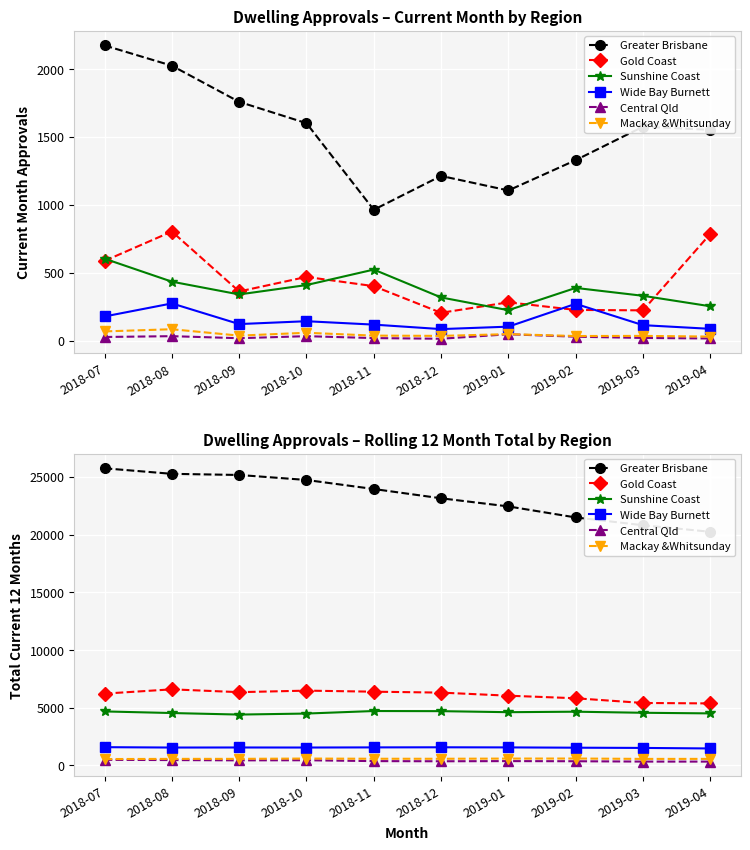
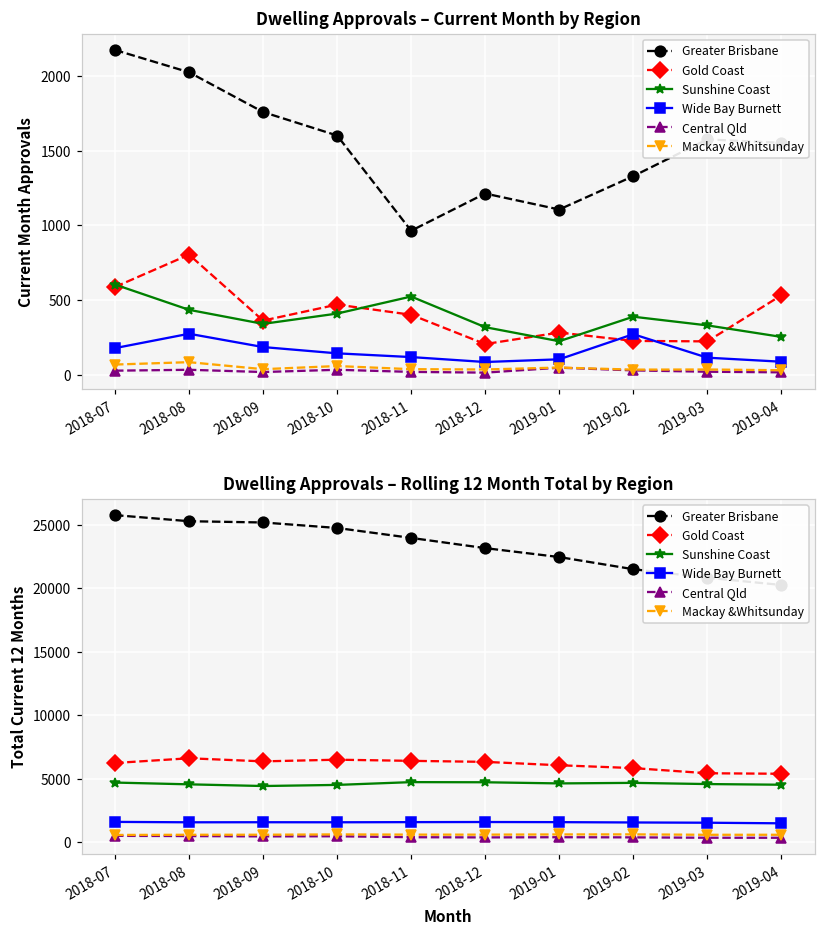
  {
    "Dwelling Approvals – Current Month by Region": {
      "Greater Brisbane": {
        "2018-07": 2170,
        "2018-08": 2020,
        "2018-09": 1760,
        "2018-10": 1600,
        "2018-11": 960,
        "2018-12": 1210,
        "2019-01": 1110,
        "2019-02": 1330
      },
      "Gold Coast": {
        "2018-08": 800,
        "2018-09": 360,
        "2018-10": 470,
        "2018-11": 400,
        "2018-12": 210,
        "2019-01": 280,
        "2019-02": 230,
        "2019-03": 220,
-       "2019-04": 790
+       "2019-04": 530
      },
      "Sunshine Coast": {
        "2018-08": 440,
        "2018-09": 340,
        "2018-10": 410,
        "2018-11": 520,
        "2018-12": 320,
        "2019-01": 230,
        "2019-02": 390,
        "2019-03": 330,
        "2019-04": 250
      },
      "Wide Bay Burnett": {
        "2018-07": 180,
        "2018-08": 280,
-       "2018-09": 120,
+       "2018-09": 190,
        "2018-10": 140,
        "2018-11": 120,
        "2018-12": 90,
        "2019-01": 100,
        "2019-02": 270,
        "2019-03": 120,
        "2019-04": 90
      },
      "Central Qld": {
        "2018-07": 30,
        "2018-08": 30,
        "2018-09": 20,
        "2018-10": 30,
        "2018-12": 20
      },
      "Mackay &Whitsunday": {
        "2018-07": 70,
        "2018-08": 90,
        "2018-09": 40,
        "2018-10": 60,
        "2018-12": 40
      }
    },
    "Dwelling Approvals – Rolling 12 Month Total by Region": {
      "Greater Brisbane": {
        "2018-07": 25700,
        "2018-08": 25300,
        "2018-09": 25200,
        "2018-10": 24700,
        "2018-11": 24000,
        "2018-12": 23200,
        "2019-01": 22400,
        "2019-02": 21500
      },
      "Gold Coast": {
        "2018-07": 6200,
        "2018-08": 6600,
        "2018-09": 6400,
        "2018-10": 6500,
        "2018-11": 6400,
        "2018-12": 6300,
        "2019-01": 6000,
        "2019-02": 5800,
        "2019-03": 5400,
        "2019-04": 5400
      },
      "Sunshine Coast": {
        "2018-07": 4700,
        "2018-08": 4500,
        "2018-09": 4400,
        "2018-10": 4500,
        "2018-11": 4700,
        "2018-12": 4700,
        "2019-01": 4600,
        "2019-02": 4700,
        "2019-03": 4600,
        "2019-04": 4500
      },
      "Wide Bay Burnett": {
        "2018-07": 1600,
        "2018-08": 1600,
        "2018-09": 1600,
        "2018-10": 1600,
        "2018-11": 1600,
        "2018-12": 1600,
        "2019-01": 1600,
        "2019-02": 1500,
        "2019-03": 1500,
        "2019-04": 1500
      },
      "Central Qld": {
        "2019-01": 400,
        "2019-02": 400,
        "2019-03": 300,
        "2019-04": 300
      },
      "Mackay &Whitsunday": {
        "2019-01": 600,
        "2019-02": 600,
        "2019-03": 600,
        "2019-04": 600
      }
    }
  }
